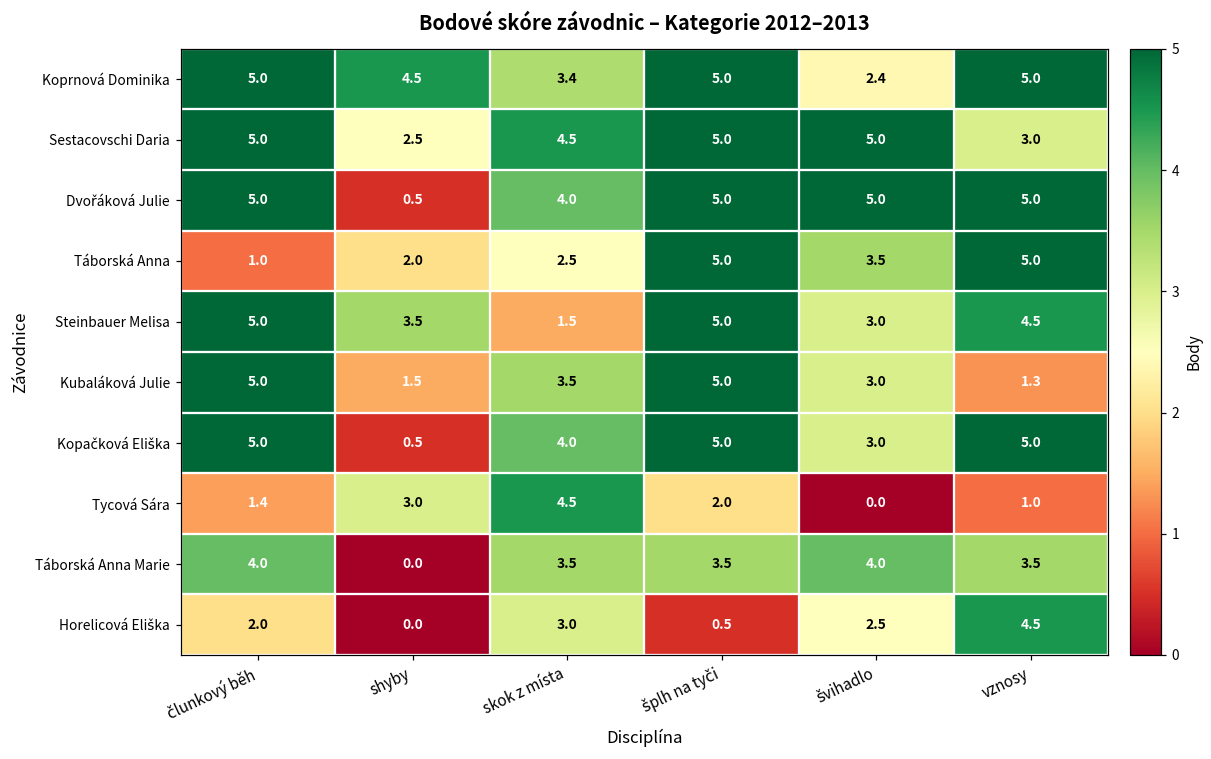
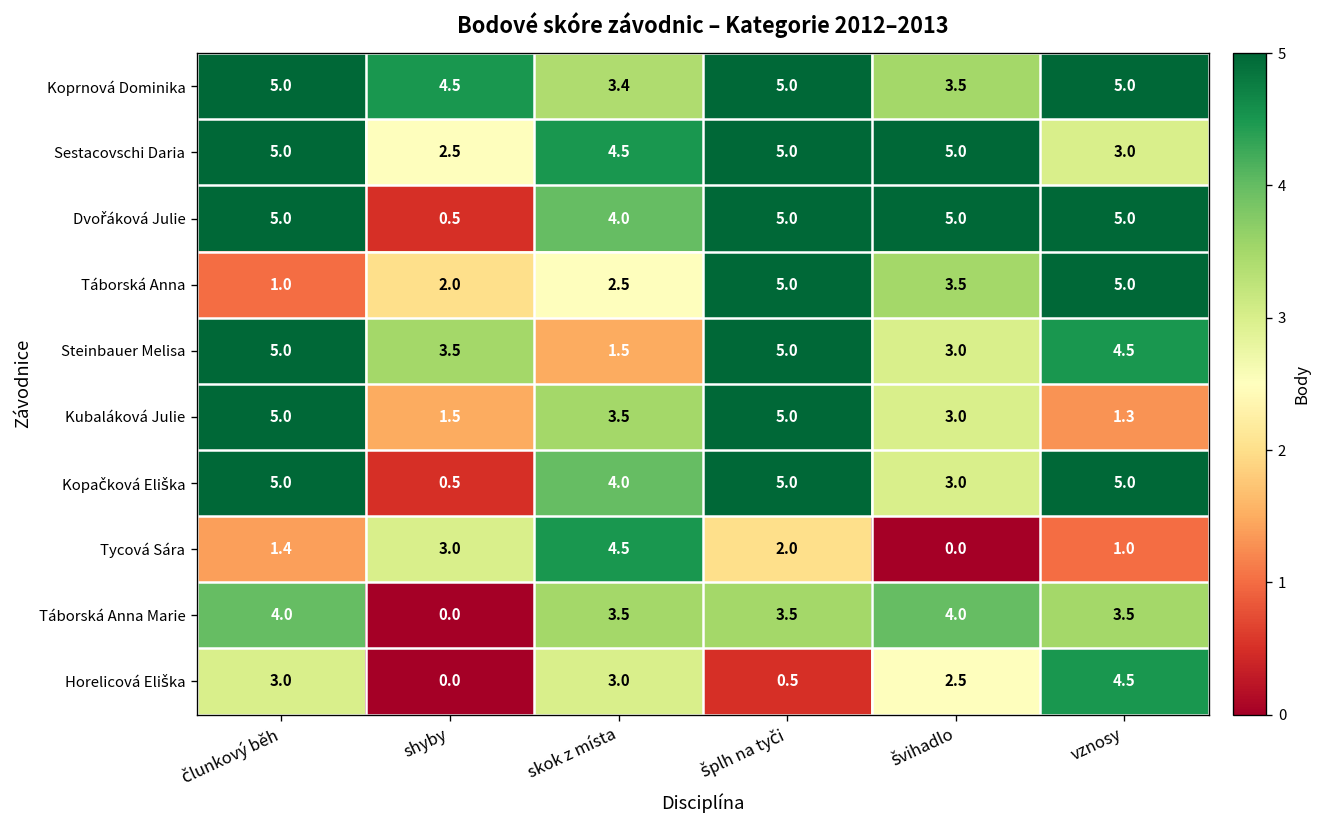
  {
    "Koprnová Dominika": {
      "člunkový běh": 5.0,
      "shyby": 4.5,
      "skok z místa": 3.4,
      "šplh na tyči": 5.0,
-     "švihadlo": 2.4,
+     "švihadlo": 3.5,
      "vznosy": 5.0
    },
    "Sestacovschi Daria": {
      "člunkový běh": 5.0,
      "shyby": 2.5,
      "skok z místa": 4.5,
      "šplh na tyči": 5.0,
      "švihadlo": 5.0,
      "vznosy": 3.0
    },
    "Dvořáková Julie": {
      "člunkový běh": 5.0,
      "shyby": 0.5,
      "skok z místa": 4.0,
      "šplh na tyči": 5.0,
      "švihadlo": 5.0,
      "vznosy": 5.0
    },
    "Táborská Anna": {
      "člunkový běh": 1.0,
      "shyby": 2.0,
      "skok z místa": 2.5,
      "šplh na tyči": 5.0,
      "švihadlo": 3.5,
      "vznosy": 5.0
    },
    "Steinbauer Melisa": {
      "člunkový běh": 5.0,
      "shyby": 3.5,
      "skok z místa": 1.5,
      "šplh na tyči": 5.0,
      "švihadlo": 3.0,
      "vznosy": 4.5
    },
    "Kubaláková Julie": {
      "člunkový běh": 5.0,
      "shyby": 1.5,
      "skok z místa": 3.5,
      "šplh na tyči": 5.0,
      "švihadlo": 3.0,
      "vznosy": 1.3
    },
    "Kopačková Eliška": {
      "člunkový běh": 5.0,
      "shyby": 0.5,
      "skok z místa": 4.0,
      "šplh na tyči": 5.0,
      "švihadlo": 3.0,
      "vznosy": 5.0
    },
    "Tycová Sára": {
      "člunkový běh": 1.4,
      "shyby": 3.0,
      "skok z místa": 4.5,
      "šplh na tyči": 2.0,
      "švihadlo": 0.0,
      "vznosy": 1.0
    },
    "Táborská Anna Marie": {
      "člunkový běh": 4.0,
      "shyby": 0.0,
      "skok z místa": 3.5,
      "šplh na tyči": 3.5,
      "švihadlo": 4.0,
      "vznosy": 3.5
    },
    "Horelicová Eliška": {
-     "člunkový běh": 2.0,
+     "člunkový běh": 3.0,
      "shyby": 0.0,
      "skok z místa": 3.0,
      "šplh na tyči": 0.5,
      "švihadlo": 2.5,
      "vznosy": 4.5
    }
  }
